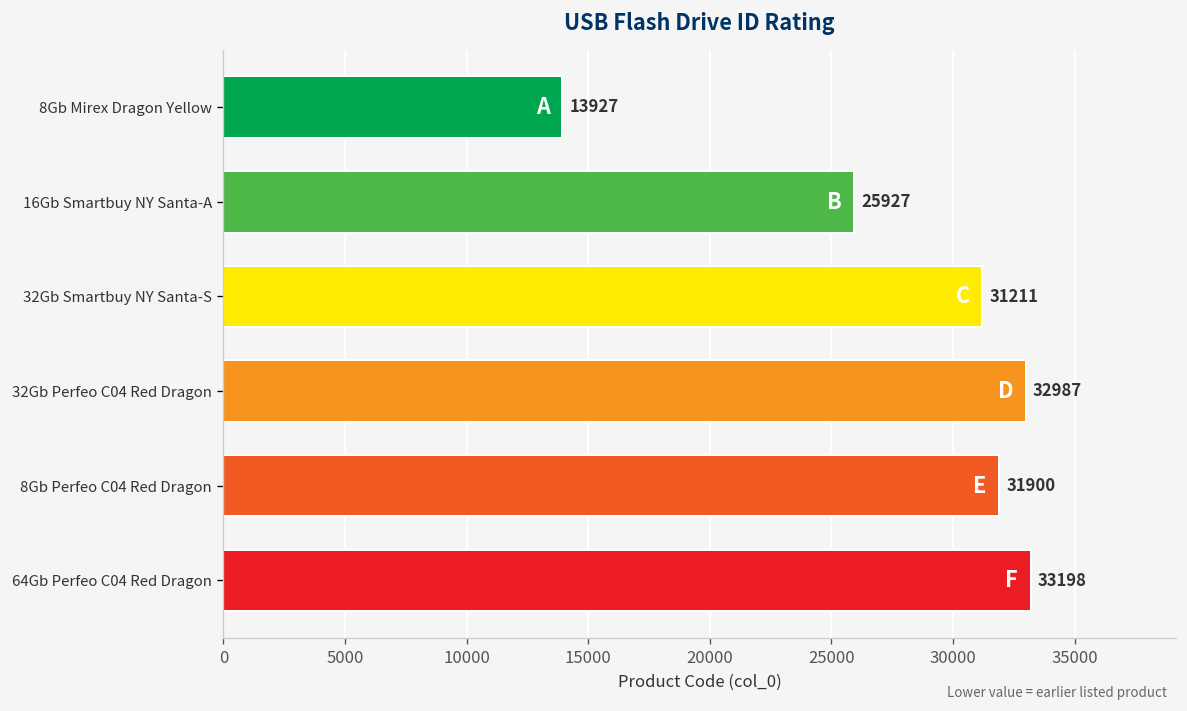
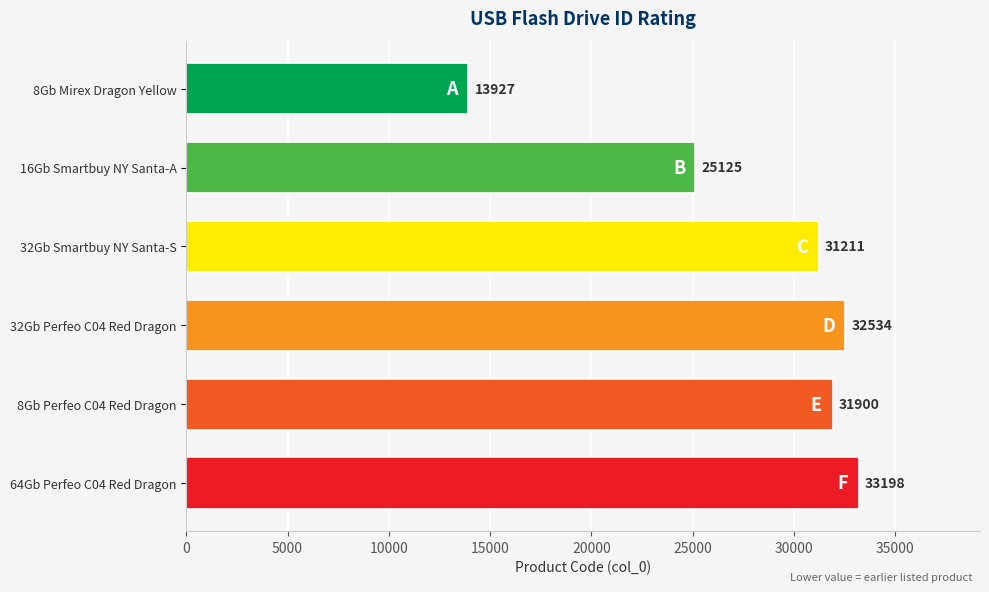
  {
    "8Gb Mirex Dragon Yellow": 13927,
-   "16Gb Smartbuy NY Santa-A": 25927,
+   "16Gb Smartbuy NY Santa-A": 25125,
    "32Gb Smartbuy NY Santa-S": 31211,
-   "32Gb Perfeo C04 Red Dragon": 32987,
+   "32Gb Perfeo C04 Red Dragon": 32534,
    "8Gb Perfeo C04 Red Dragon": 31900,
    "64Gb Perfeo C04 Red Dragon": 33198
  }
